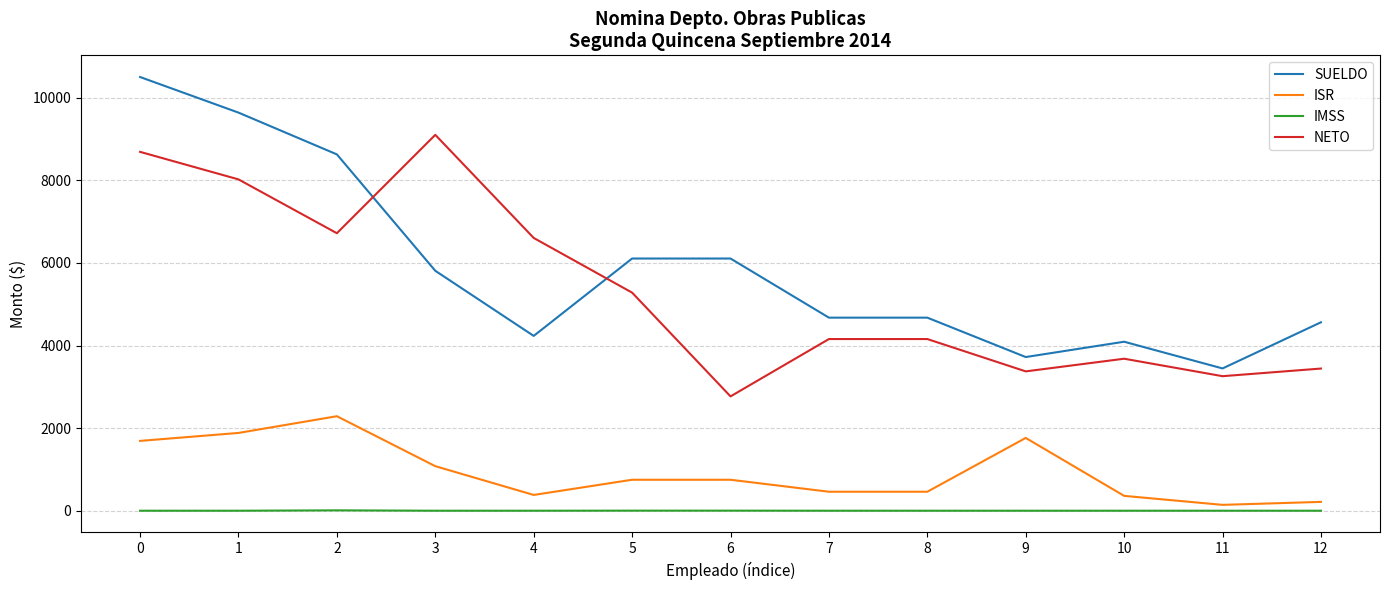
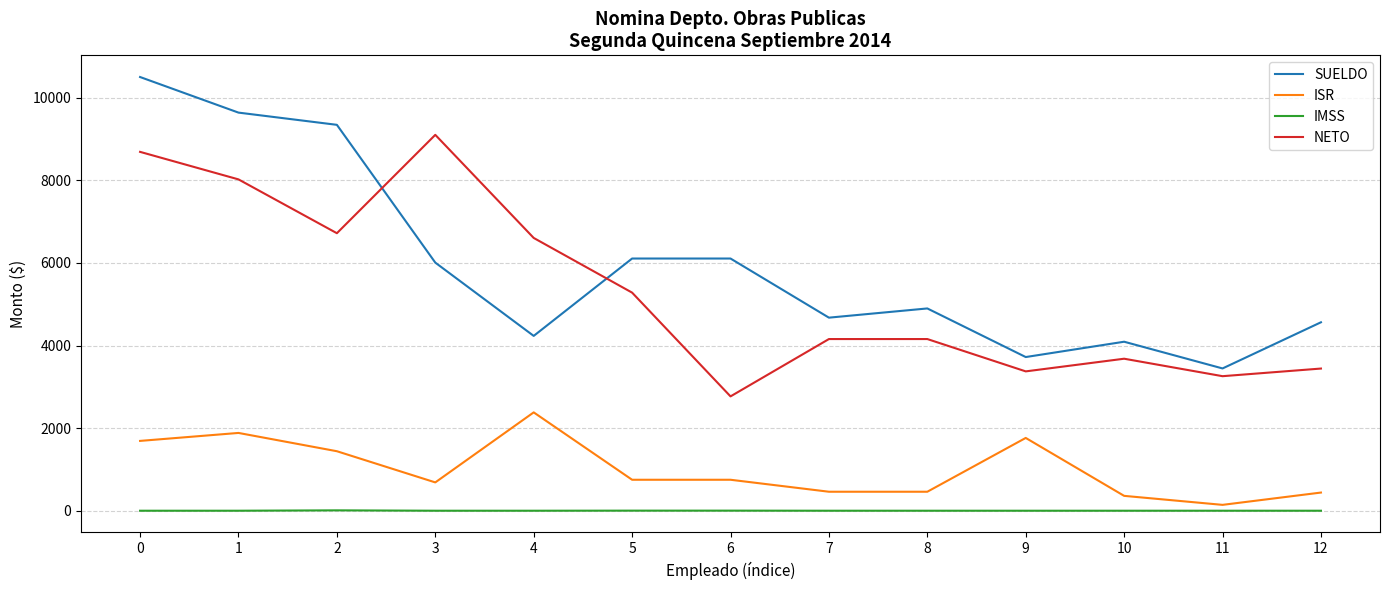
  {
    "SUELDO": {
      "0": 10500,
      "1": 9600,
-     "2": 8600,
-     "3": 5800,
+     "2": 9300,
+     "3": 6000,
      "4": 4200,
      "5": 6100,
      "6": 6100,
      "7": 4700,
-     "8": 4700,
+     "8": 4900,
      "9": 3700,
      "10": 4100,
      "11": 3400,
      "12": 4600
    },
    "ISR": {
      "0": 1700,
      "1": 1900,
-     "2": 2300,
-     "3": 1100,
-     "4": 400,
+     "2": 1400,
+     "3": 700,
+     "4": 2400,
      "5": 800,
      "6": 800,
      "7": 500,
      "8": 500,
      "9": 1800,
      "10": 400,
      "11": 100,
-     "12": 200
+     "12": 400
    },
    "IMSS": {
      "0": 0,
      "1": 0,
      "2": 0,
      "3": 0,
      "4": 0,
      "5": 0,
      "6": 0,
      "7": 0,
      "8": 0,
      "9": 0,
      "10": 0,
      "11": 0,
      "12": 0
    },
    "NETO": {
      "0": 8700,
      "1": 8000,
      "2": 6700,
      "3": 9100,
      "4": 6600,
      "5": 5300,
      "6": 2800,
      "7": 4200,
      "8": 4200,
      "9": 3400,
      "10": 3700,
      "11": 3300,
      "12": 3400
    }
  }
